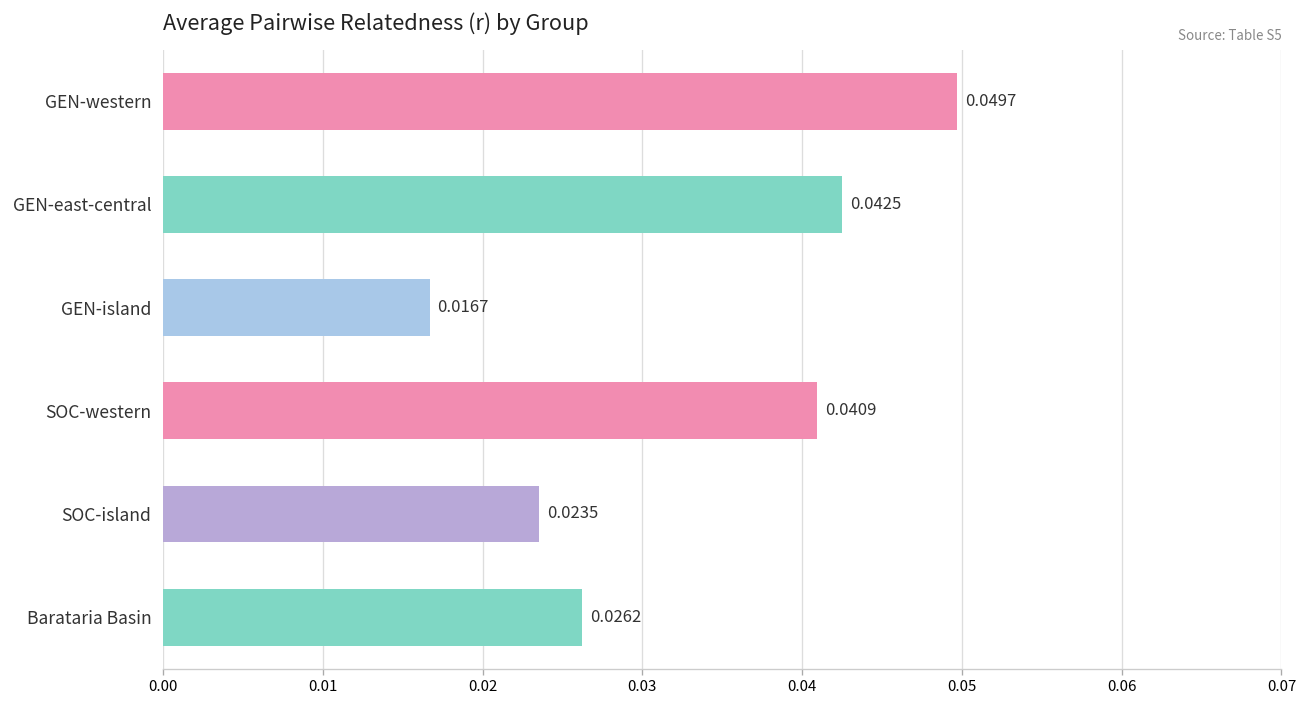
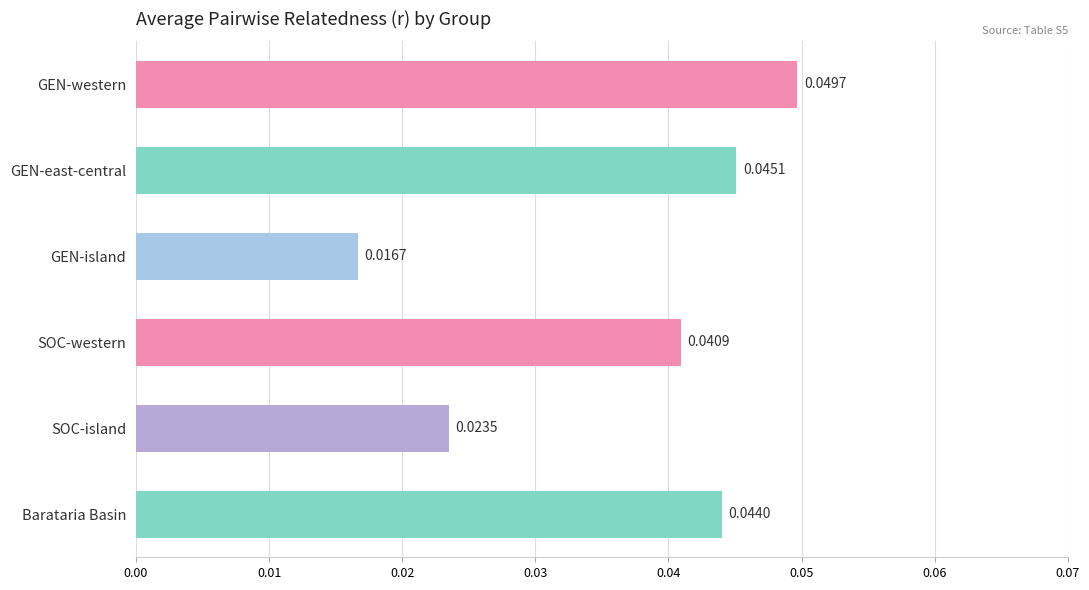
  {
    "GEN-western": 0.0497,
-   "GEN-east-central": 0.0425,
+   "GEN-east-central": 0.0451,
    "GEN-island": 0.0167,
    "SOC-western": 0.0409,
    "SOC-island": 0.0235,
-   "Barataria Basin": 0.0262
+   "Barataria Basin": 0.0440
  }
